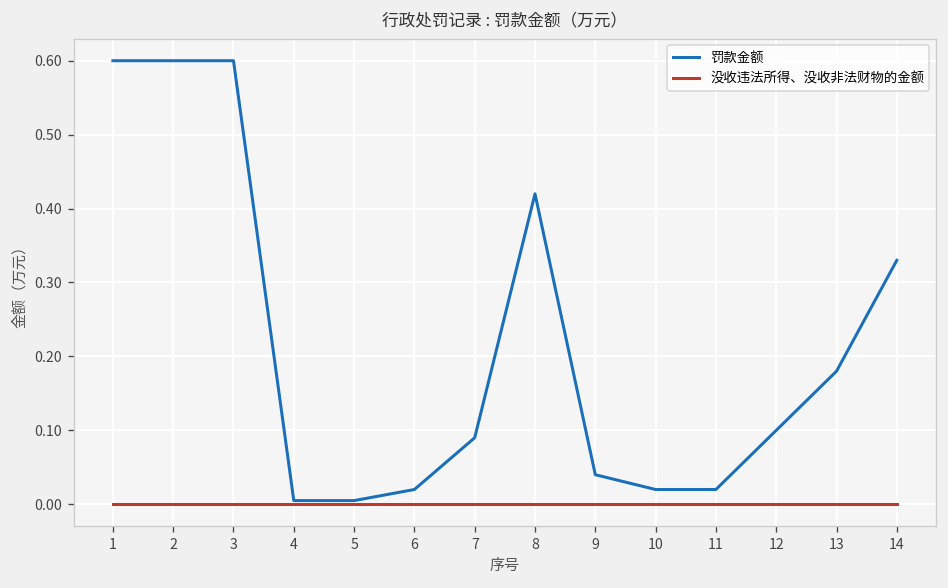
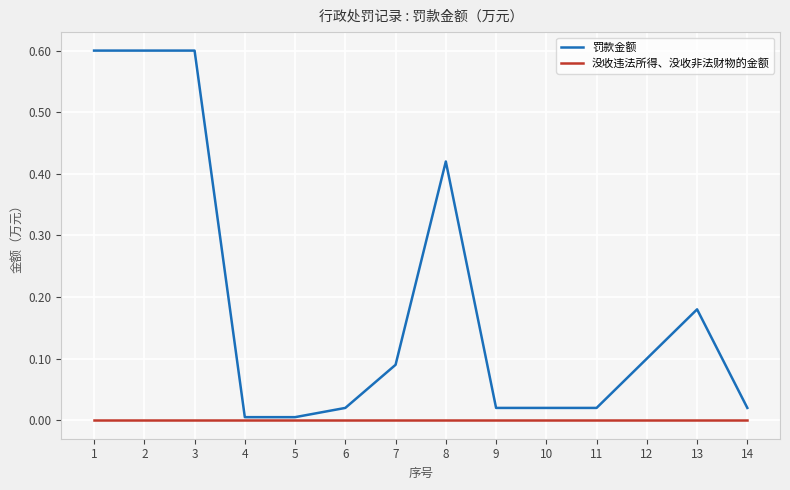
  {
    "罚款金额": {
      "1": 0.60,
      "2": 0.60,
      "3": 0.60,
      "4": 0.01,
      "5": 0.01,
      "6": 0.02,
      "7": 0.09,
      "8": 0.42,
-     "9": 0.04,
+     "9": 0.02,
      "10": 0.02,
      "11": 0.02,
      "12": 0.10,
      "13": 0.18,
-     "14": 0.33
+     "14": 0.02
    },
    "没收违法所得、没收非法财物的金额": {
      "1": 0.00,
      "2": 0.00,
      "3": 0.00,
      "4": 0.00,
      "5": 0.00,
      "6": 0.00,
      "7": 0.00,
      "8": 0.00,
      "9": 0.00,
      "10": 0.00,
      "11": 0.00,
      "12": 0.00,
      "13": 0.00,
      "14": 0.00
    }
  }
